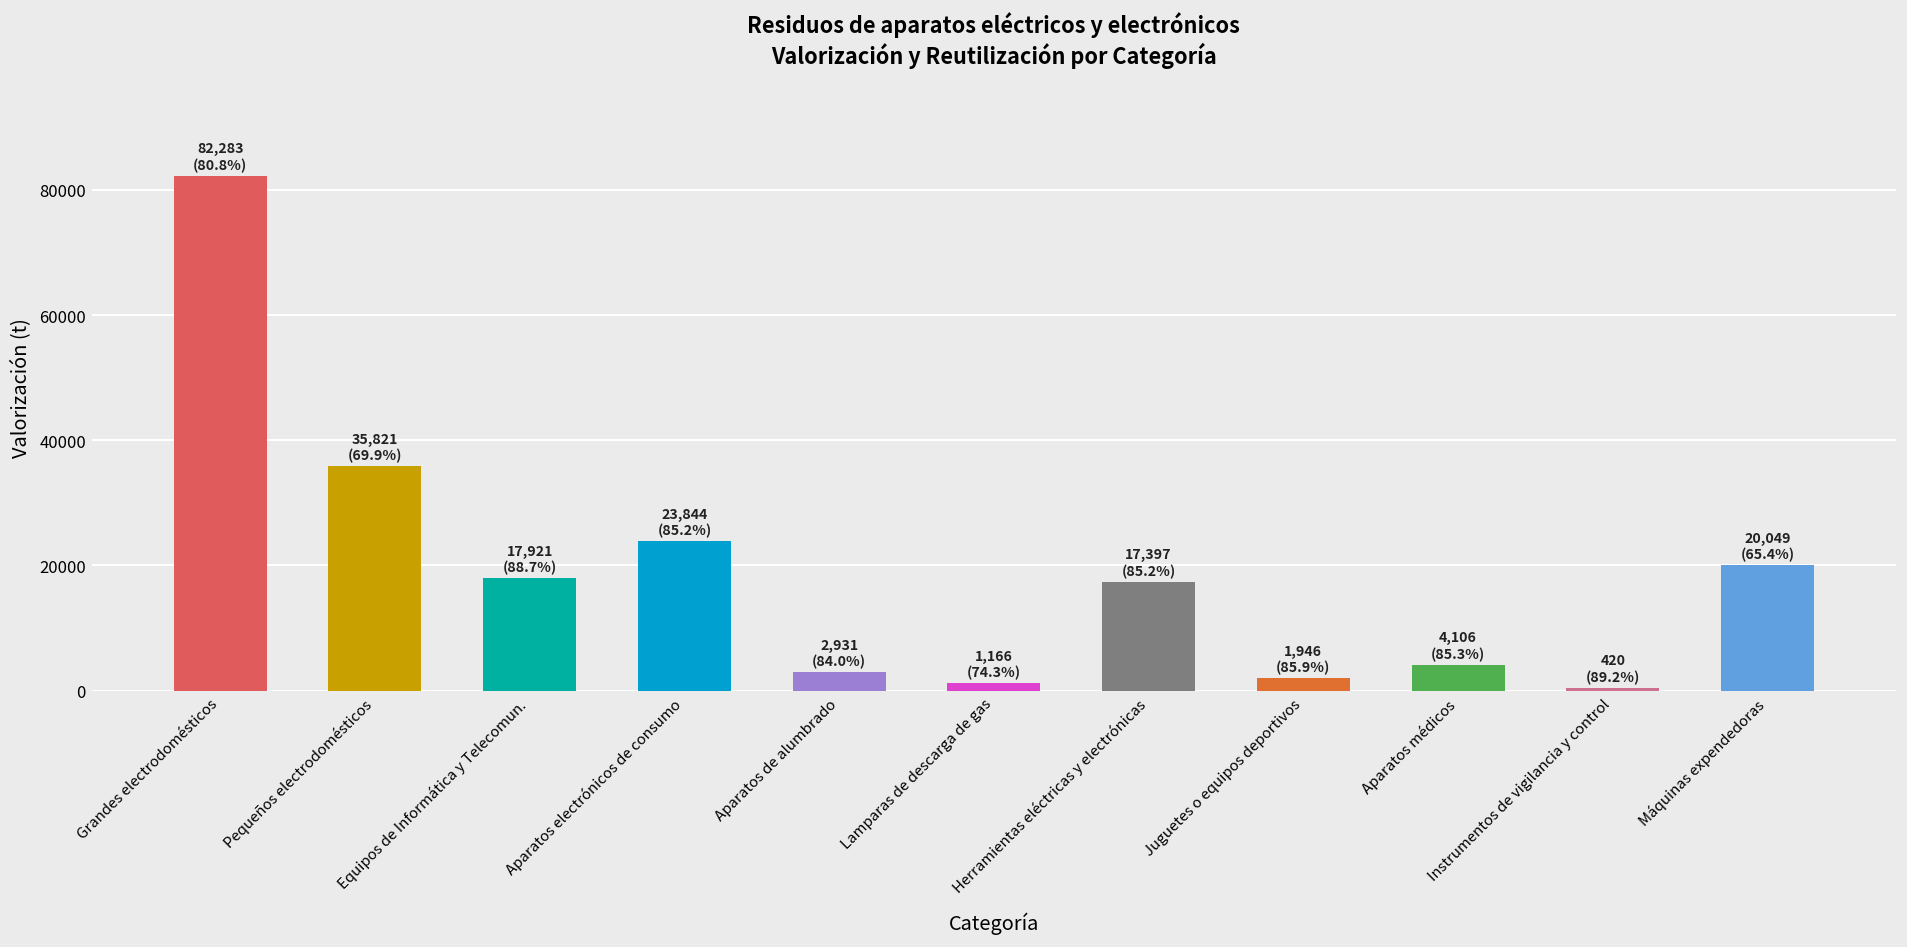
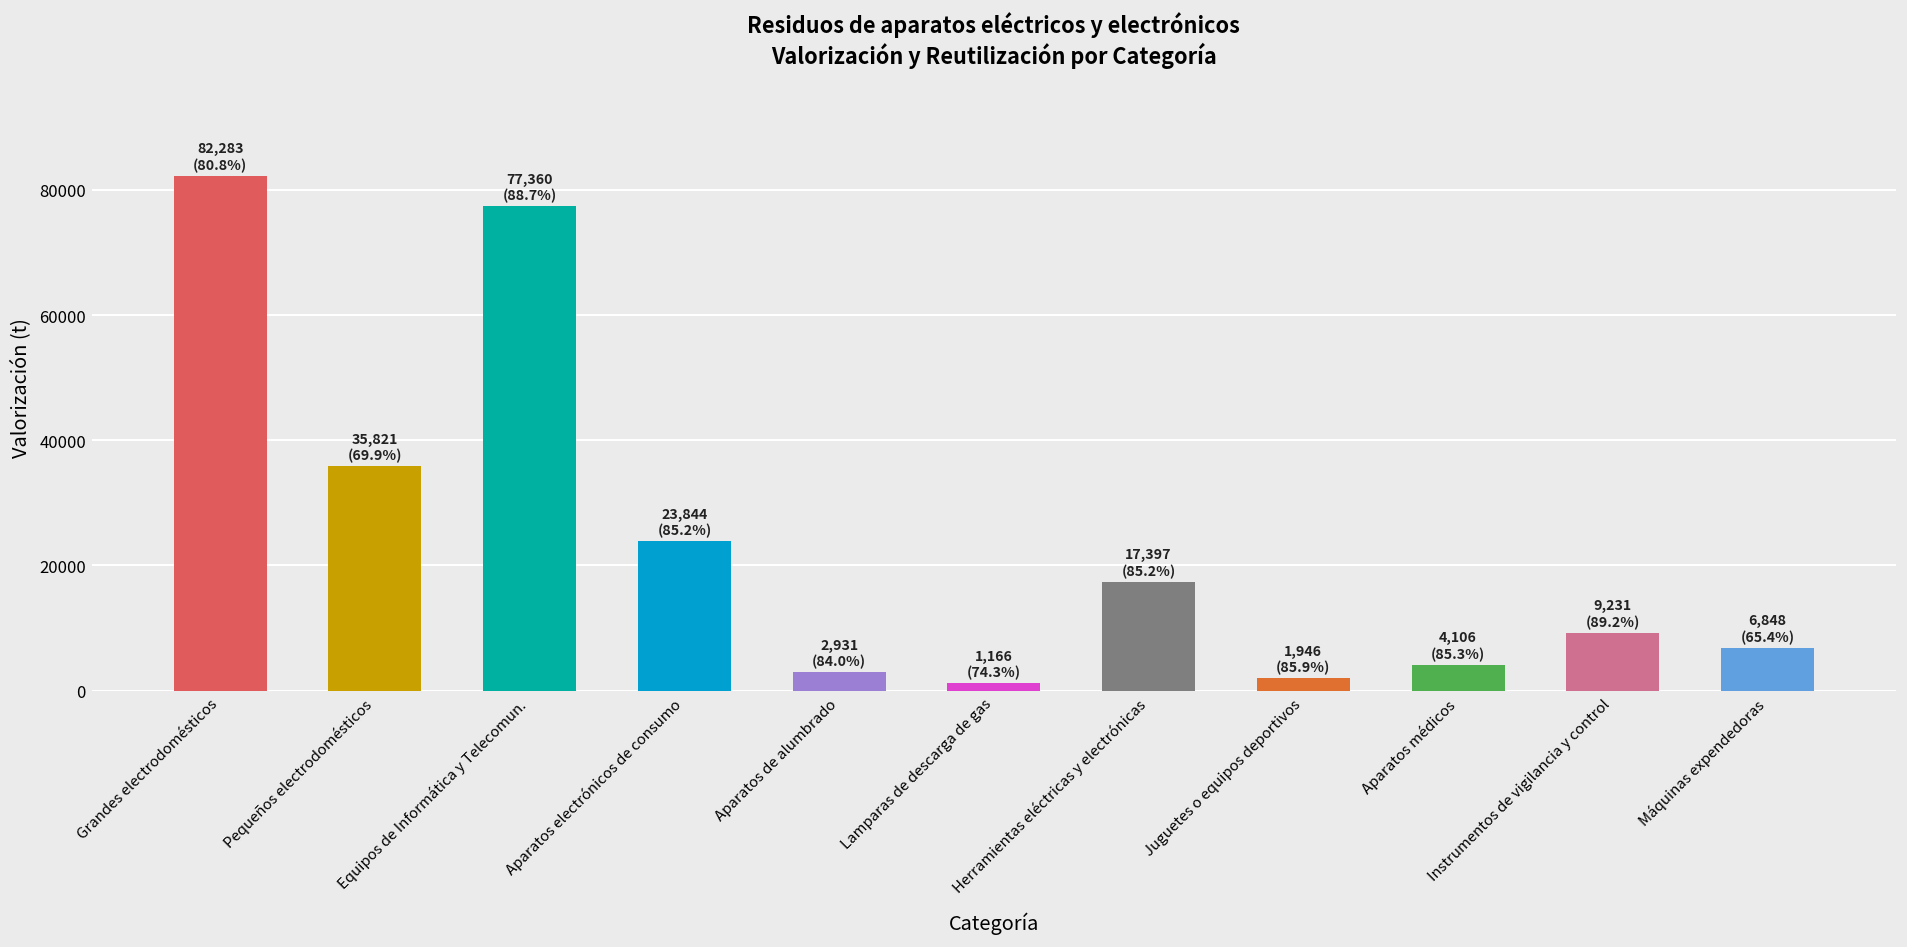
  {
    "Grandes electrodomésticos": "82,283",
    "Pequeños electrodomésticos": "35,821",
-   "Equipos de Informática y Telecomun.": "17,921",
+   "Equipos de Informática y Telecomun.": "77,360",
    "Aparatos electrónicos de consumo": "23,844",
    "Aparatos de alumbrado": "2,931",
    "Lamparas de descarga de gas": "1,166",
    "Herramientas eléctricas y electrónicas": "17,397",
    "Juguetes o equipos deportivos": "1,946",
    "Aparatos médicos": "4,106",
-   "Instrumentos de vigilancia y control": "420",
-   "Máquinas expendedoras": "20,049"
+   "Instrumentos de vigilancia y control": "9,231",
+   "Máquinas expendedoras": "6,848"
  }
